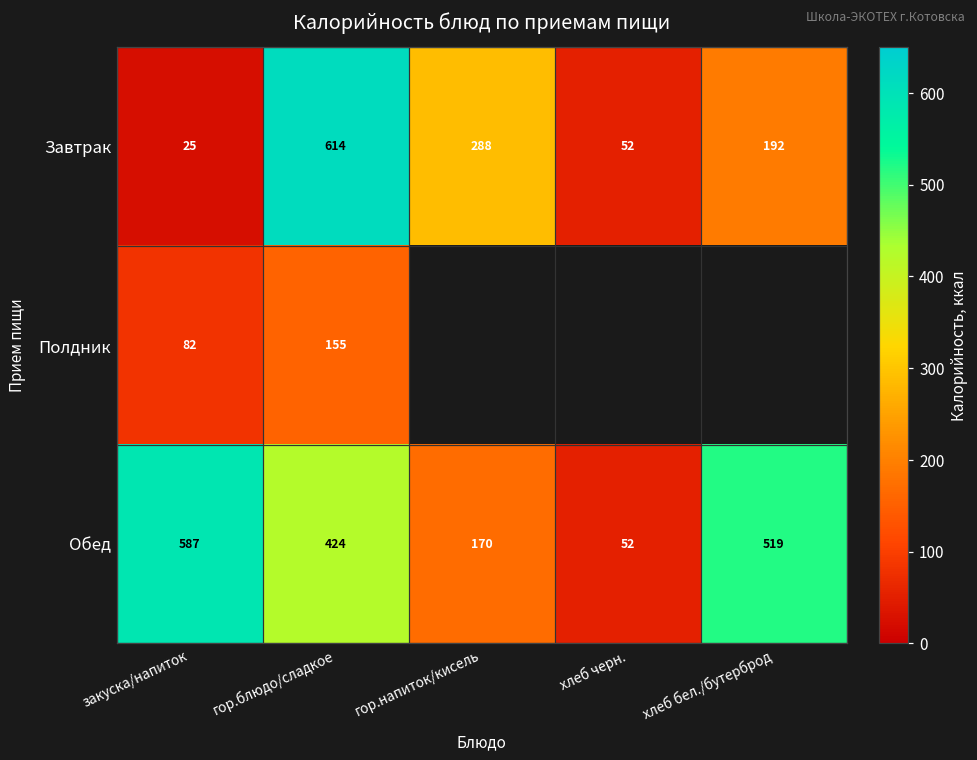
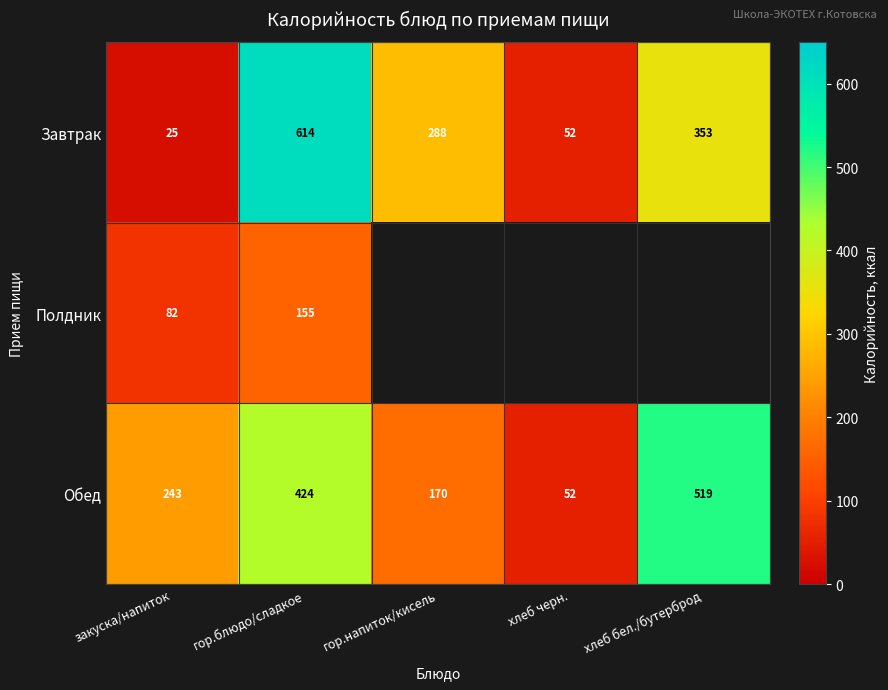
  {
    "Завтрак": {
      "закуска/напиток": 25,
      "гор.блюдо/сладкое": 614,
      "гор.напиток/кисель": 288,
      "хлеб черн.": 52,
-     "хлеб бел./бутерброд": 192
+     "хлеб бел./бутерброд": 353
    },
    "Полдник": {
      "закуска/напиток": 82,
      "гор.блюдо/сладкое": 155
    },
    "Обед": {
-     "закуска/напиток": 587,
+     "закуска/напиток": 243,
      "гор.блюдо/сладкое": 424,
      "гор.напиток/кисель": 170,
      "хлеб черн.": 52,
      "хлеб бел./бутерброд": 519
    }
  }
